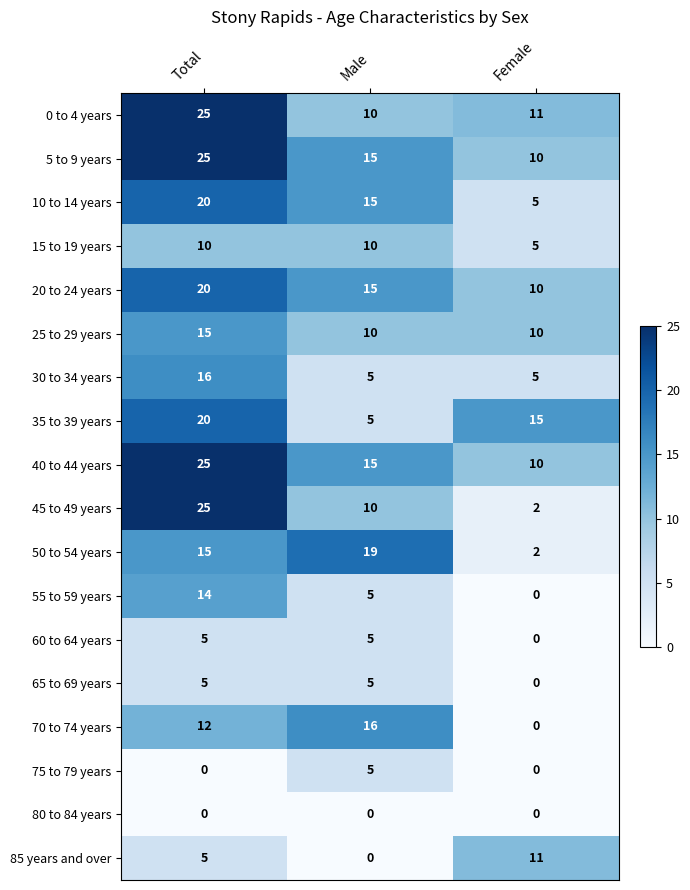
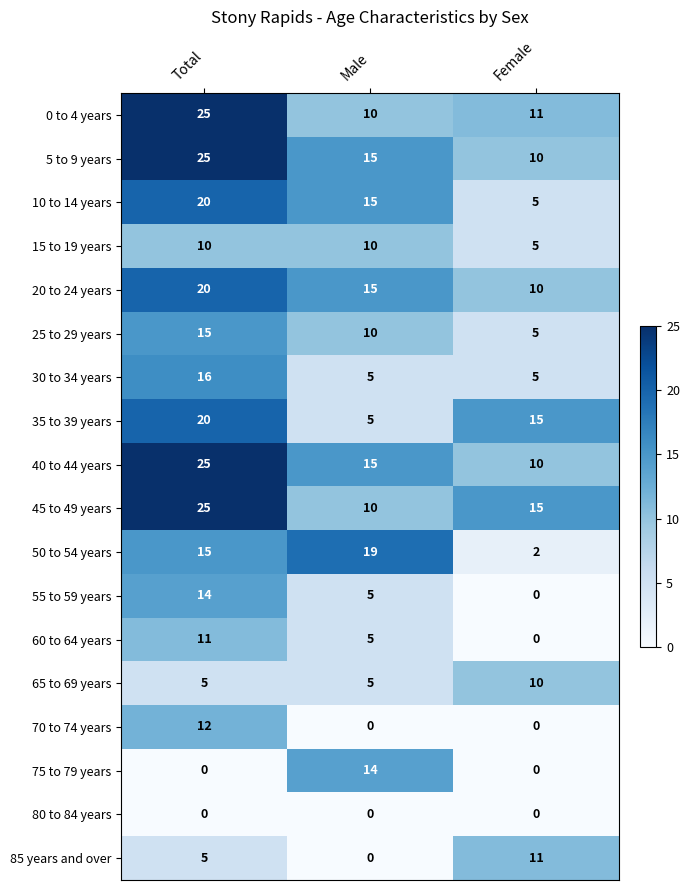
  {
    "0 to 4 years": {
      "Total": 25,
      "Male": 10,
      "Female": 11
    },
    "5 to 9 years": {
      "Total": 25,
      "Male": 15,
      "Female": 10
    },
    "10 to 14 years": {
      "Total": 20,
      "Male": 15,
      "Female": 5
    },
    "15 to 19 years": {
      "Total": 10,
      "Male": 10,
      "Female": 5
    },
    "20 to 24 years": {
      "Total": 20,
      "Male": 15,
      "Female": 10
    },
    "25 to 29 years": {
      "Total": 15,
      "Male": 10,
-     "Female": 10
+     "Female": 5
    },
    "30 to 34 years": {
      "Total": 16,
      "Male": 5,
      "Female": 5
    },
    "35 to 39 years": {
      "Total": 20,
      "Male": 5,
      "Female": 15
    },
    "40 to 44 years": {
      "Total": 25,
      "Male": 15,
      "Female": 10
    },
    "45 to 49 years": {
      "Total": 25,
      "Male": 10,
-     "Female": 2
+     "Female": 15
    },
    "50 to 54 years": {
      "Total": 15,
      "Male": 19,
      "Female": 2
    },
    "55 to 59 years": {
      "Total": 14,
      "Male": 5,
      "Female": 0
    },
    "60 to 64 years": {
-     "Total": 5,
+     "Total": 11,
      "Male": 5,
      "Female": 0
    },
    "65 to 69 years": {
      "Total": 5,
      "Male": 5,
-     "Female": 0
+     "Female": 10
    },
    "70 to 74 years": {
      "Total": 12,
-     "Male": 16,
+     "Male": 0,
      "Female": 0
    },
    "75 to 79 years": {
      "Total": 0,
-     "Male": 5,
+     "Male": 14,
      "Female": 0
    },
    "80 to 84 years": {
      "Total": 0,
      "Male": 0,
      "Female": 0
    },
    "85 years and over": {
      "Total": 5,
      "Male": 0,
      "Female": 11
    }
  }
